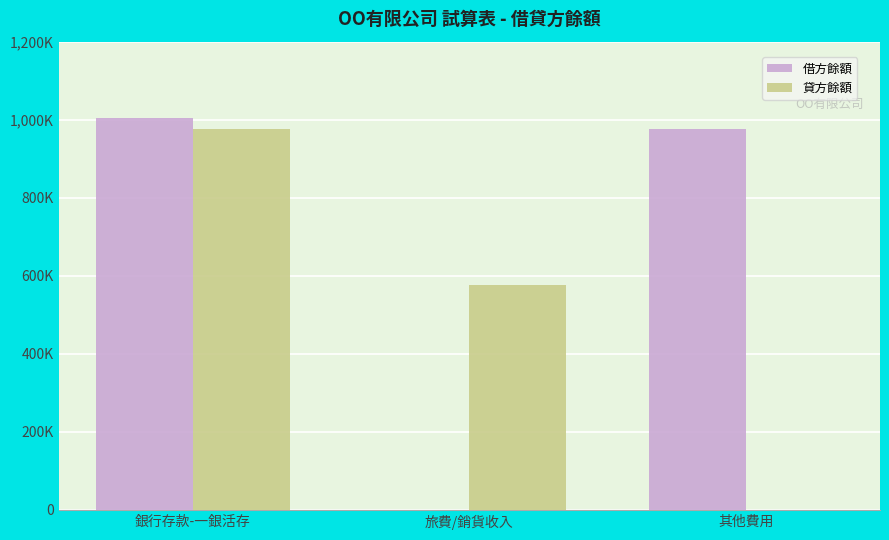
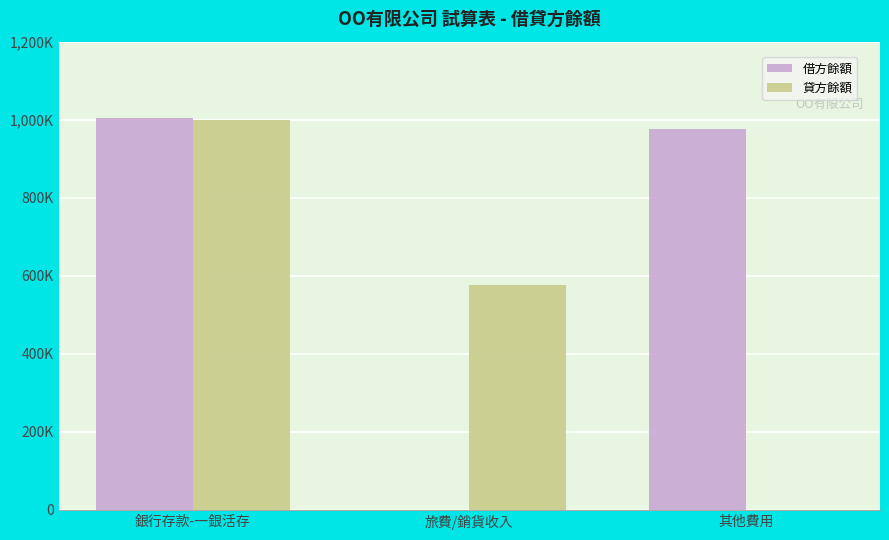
  {
    "借方餘額": {
      "銀行存款-一銀活存": "1,010,000",
      "其他費用": "980,000"
    },
    "貸方餘額": {
-     "銀行存款-一銀活存": "970,000",
+     "銀行存款-一銀活存": "1,000,000",
      "旅費/銷貨收入": "580,000",
      "其他費用": "0"
    }
  }
